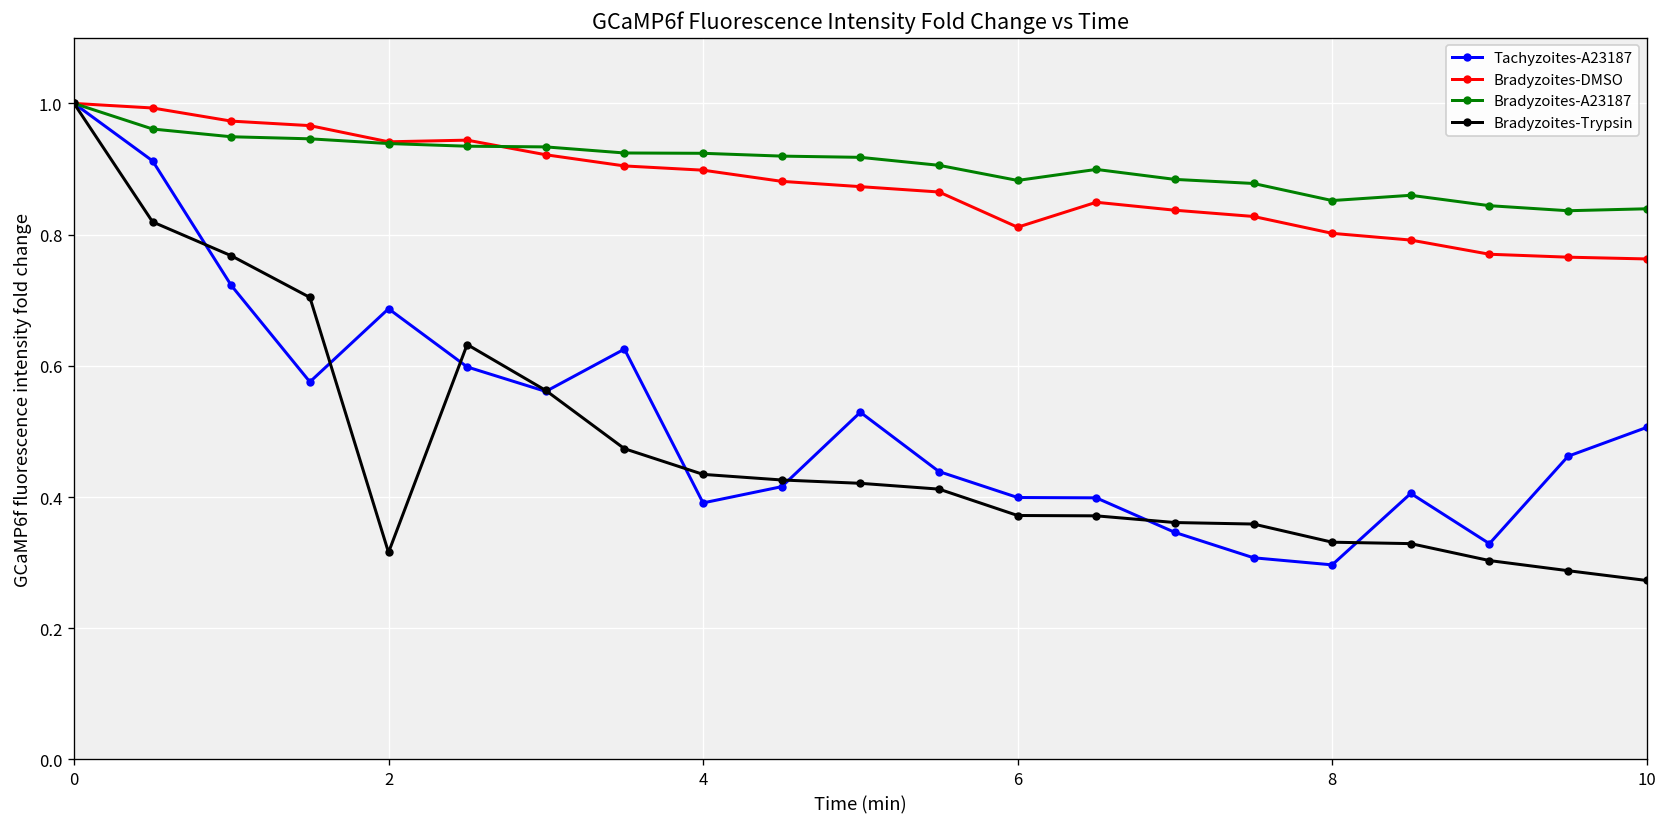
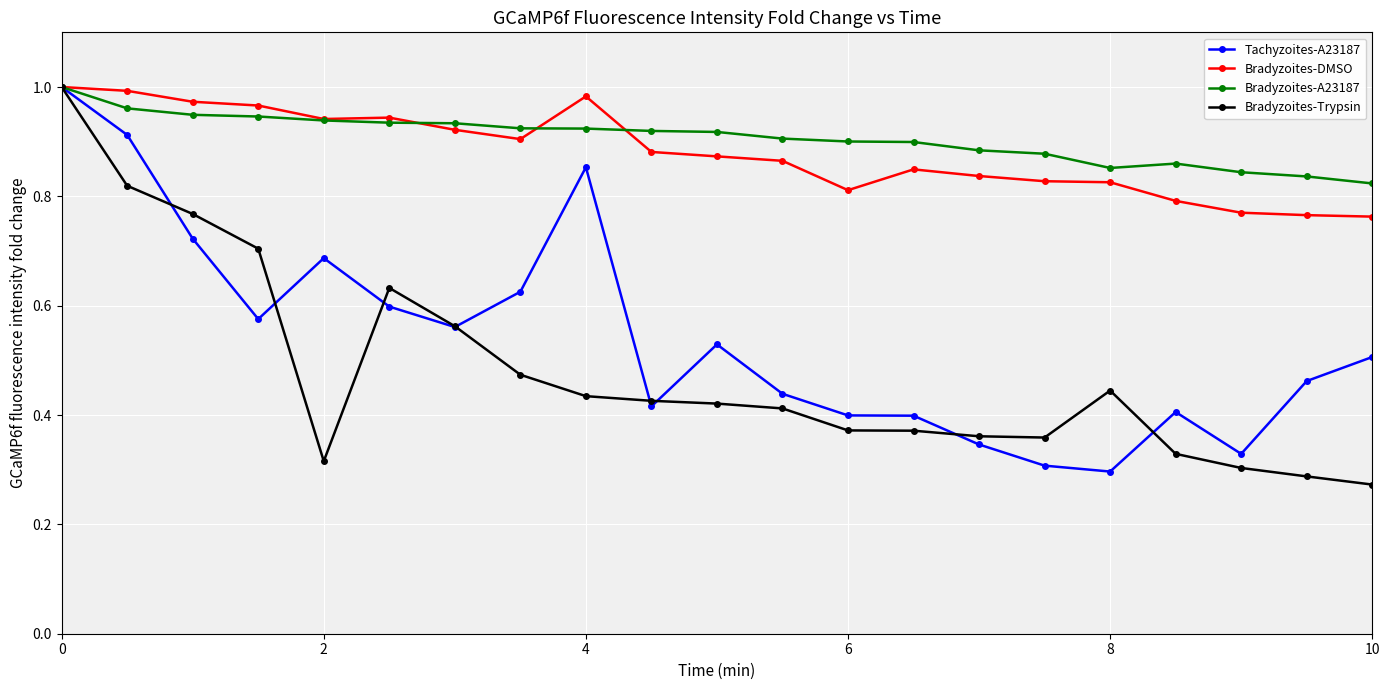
  {
    "Tachyzoites-A23187": {
      "2": 0.69,
-     "4": 0.39,
+     "4": 0.85,
      "6": 0.40,
      "8": 0.30,
      "10": 0.51
    },
    "Bradyzoites-DMSO": {
-     "4": 0.90,
+     "4": 0.98,
      "6": 0.81,
-     "8": 0.80,
+     "8": 0.83,
      "10": 0.76
    },
    "Bradyzoites-A23187": {
      "4": 0.92,
-     "6": 0.88,
+     "6": 0.90,
      "8": 0.85,
-     "10": 0.84
+     "10": 0.82
    },
    "Bradyzoites-Trypsin": {
      "2": 0.32,
      "4": 0.43,
      "6": 0.37,
-     "8": 0.33,
+     "8": 0.44,
      "10": 0.27
    }
  }
